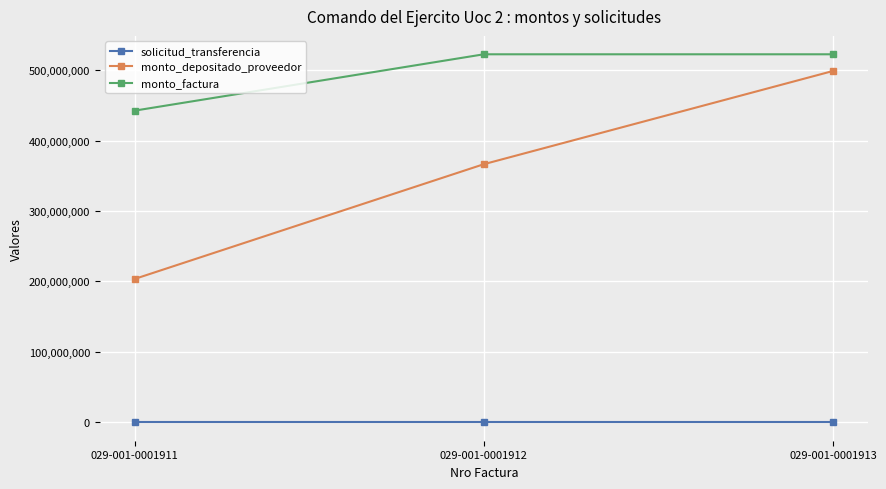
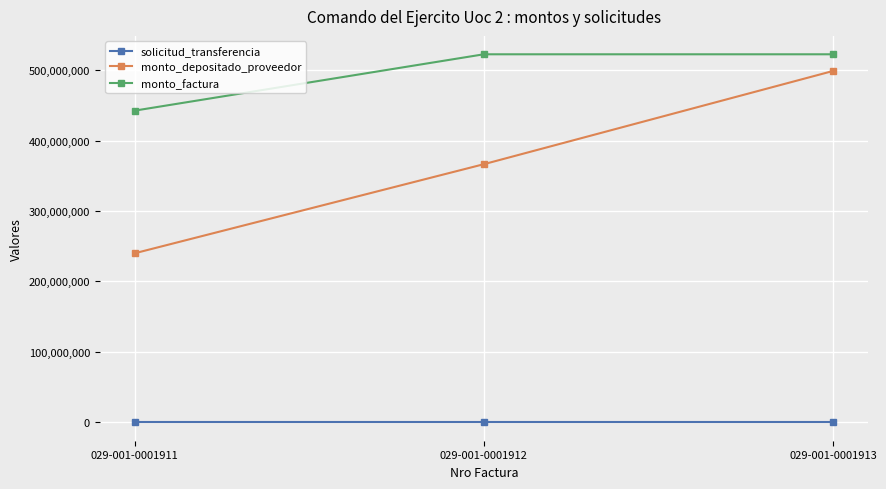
  {
    "solicitud_transferencia": {
      "029-001-0001911": "0",
      "029-001-0001912": "0",
      "029-001-0001913": "0"
    },
    "monto_depositado_proveedor": {
-     "029-001-0001911": "200,000,000",
+     "029-001-0001911": "240,000,000",
      "029-001-0001912": "370,000,000",
      "029-001-0001913": "500,000,000"
    },
    "monto_factura": {
      "029-001-0001911": "440,000,000",
      "029-001-0001912": "520,000,000",
      "029-001-0001913": "520,000,000"
    }
  }
